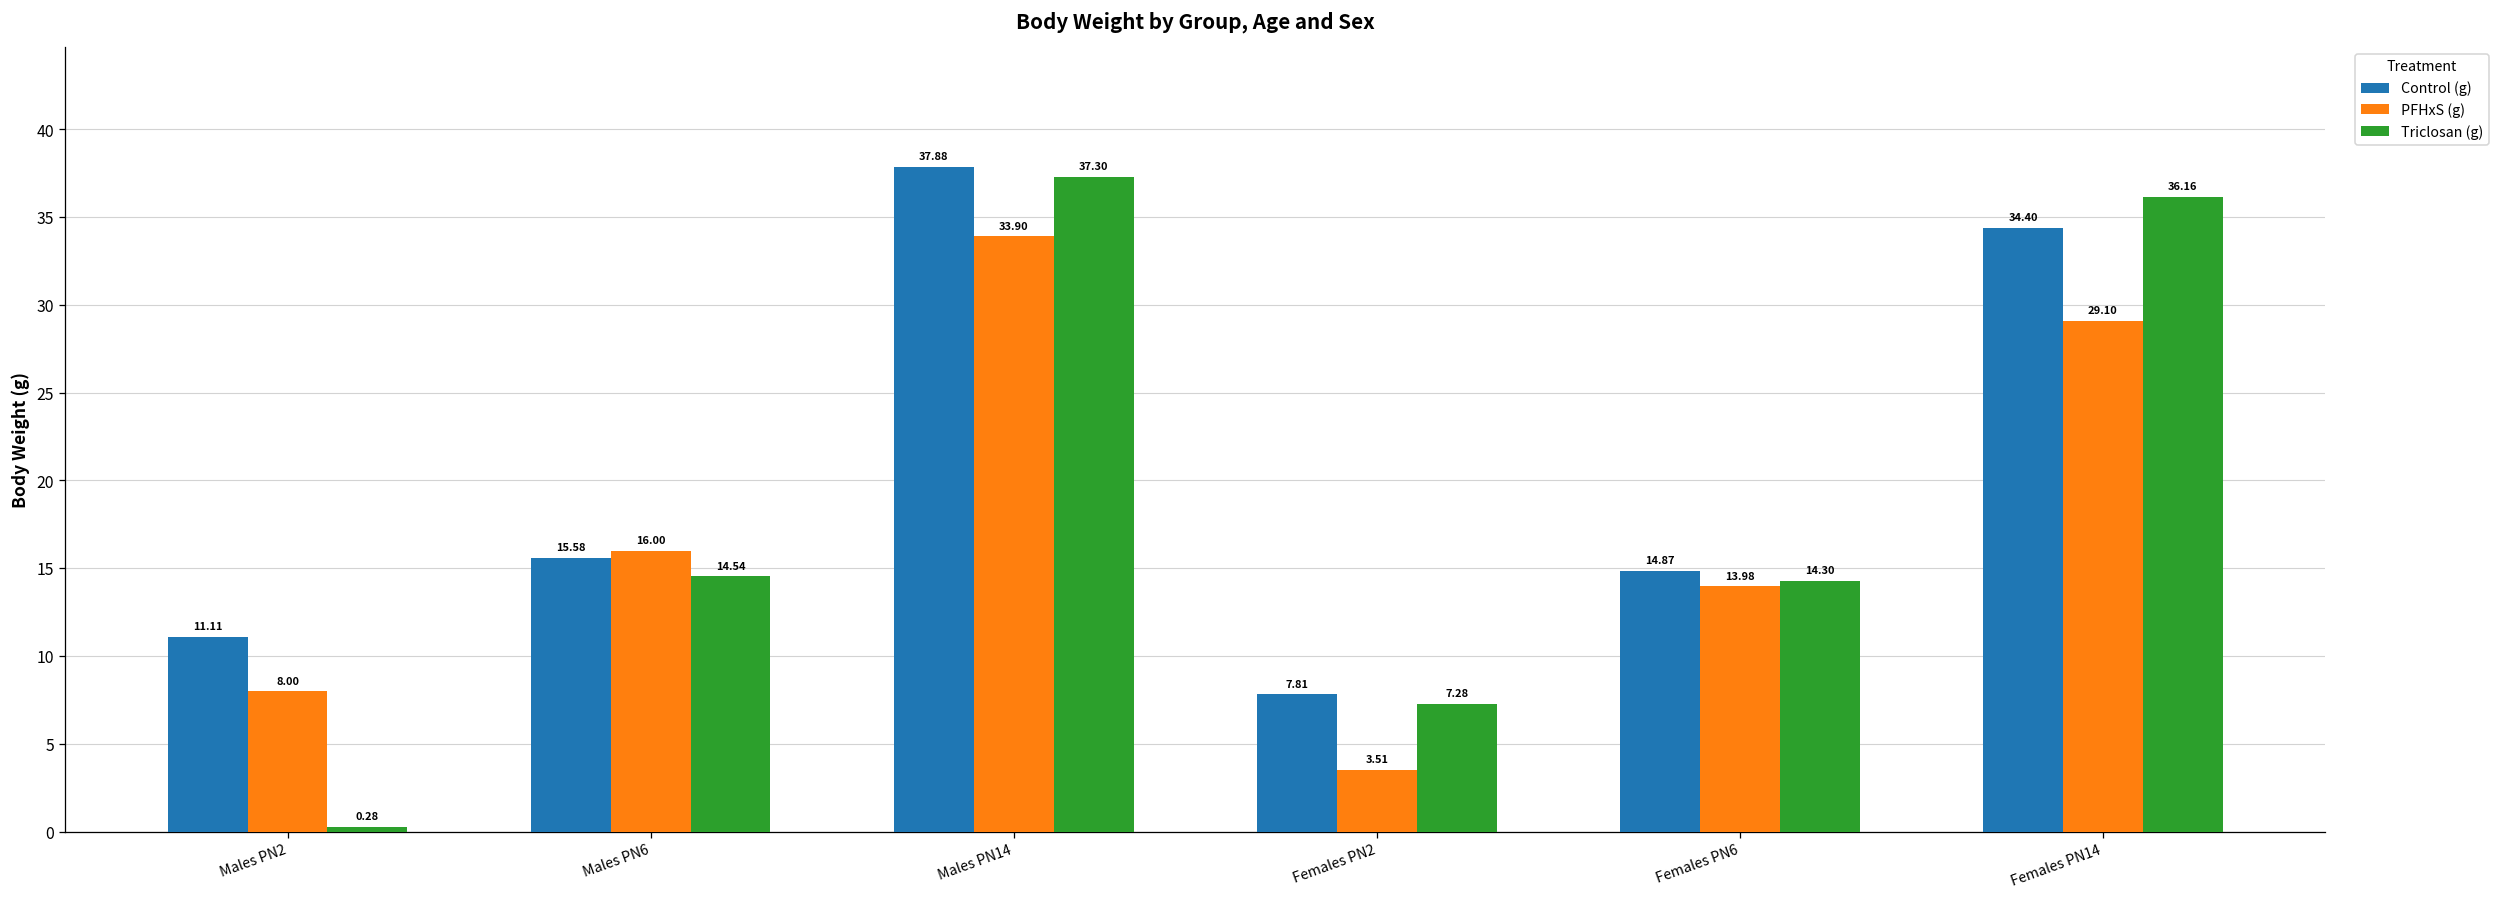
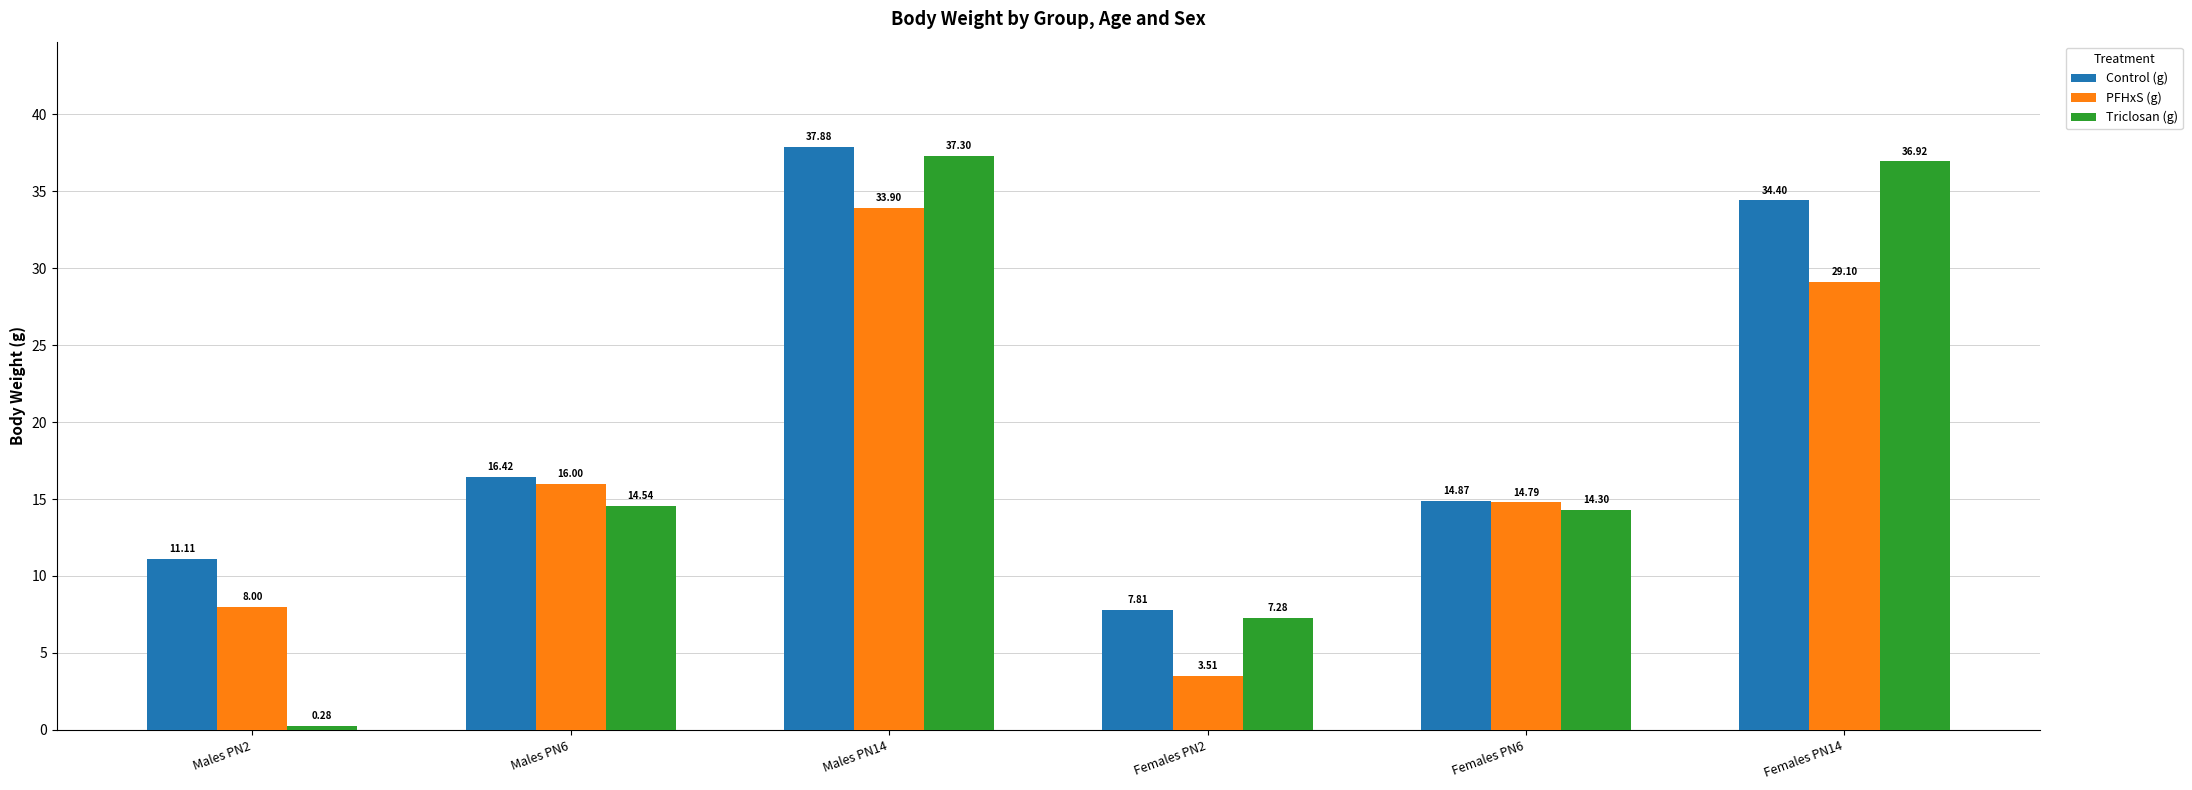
  {
    "Control (g)": {
      "Males PN2": 11.11,
-     "Males PN6": 15.58,
+     "Males PN6": 16.42,
      "Males PN14": 37.88,
      "Females PN2": 7.81,
      "Females PN6": 14.87,
      "Females PN14": 34.40
    },
    "PFHxS (g)": {
      "Males PN2": 8.00,
      "Males PN6": 16.00,
      "Males PN14": 33.90,
      "Females PN2": 3.51,
-     "Females PN6": 13.98,
+     "Females PN6": 14.79,
      "Females PN14": 29.10
    },
    "Triclosan (g)": {
      "Males PN2": 0.28,
      "Males PN6": 14.54,
      "Males PN14": 37.30,
      "Females PN2": 7.28,
      "Females PN6": 14.30,
-     "Females PN14": 36.16
+     "Females PN14": 36.92
    }
  }
